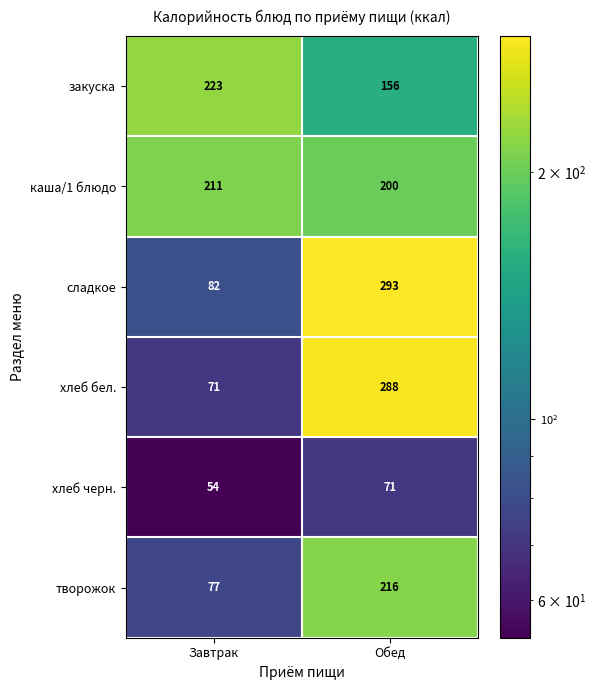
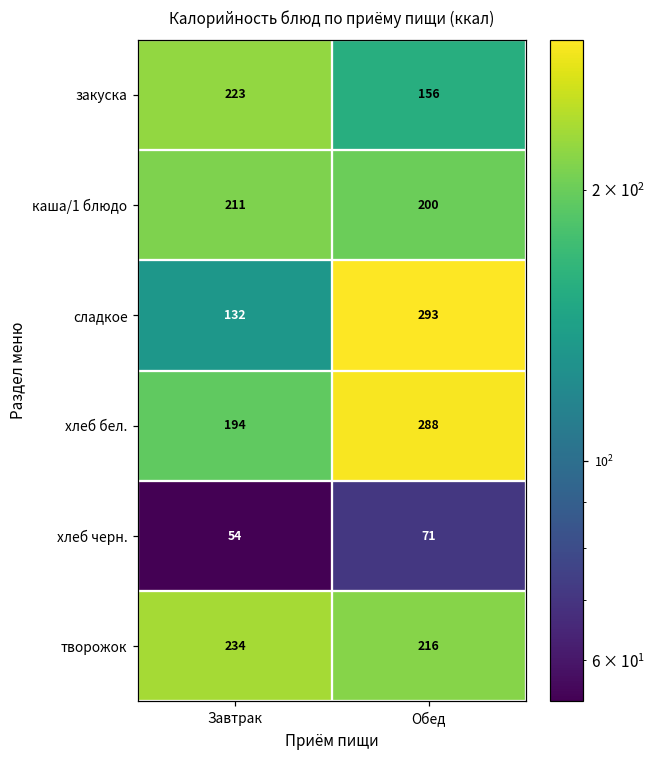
  {
    "закуска": {
      "Завтрак": 223,
      "Обед": 156
    },
    "каша/1 блюдо": {
      "Завтрак": 211,
      "Обед": 200
    },
    "сладкое": {
-     "Завтрак": 82,
+     "Завтрак": 132,
      "Обед": 293
    },
    "хлеб бел.": {
-     "Завтрак": 71,
+     "Завтрак": 194,
      "Обед": 288
    },
    "хлеб черн.": {
      "Завтрак": 54,
      "Обед": 71
    },
    "творожок": {
-     "Завтрак": 77,
+     "Завтрак": 234,
      "Обед": 216
    }
  }
